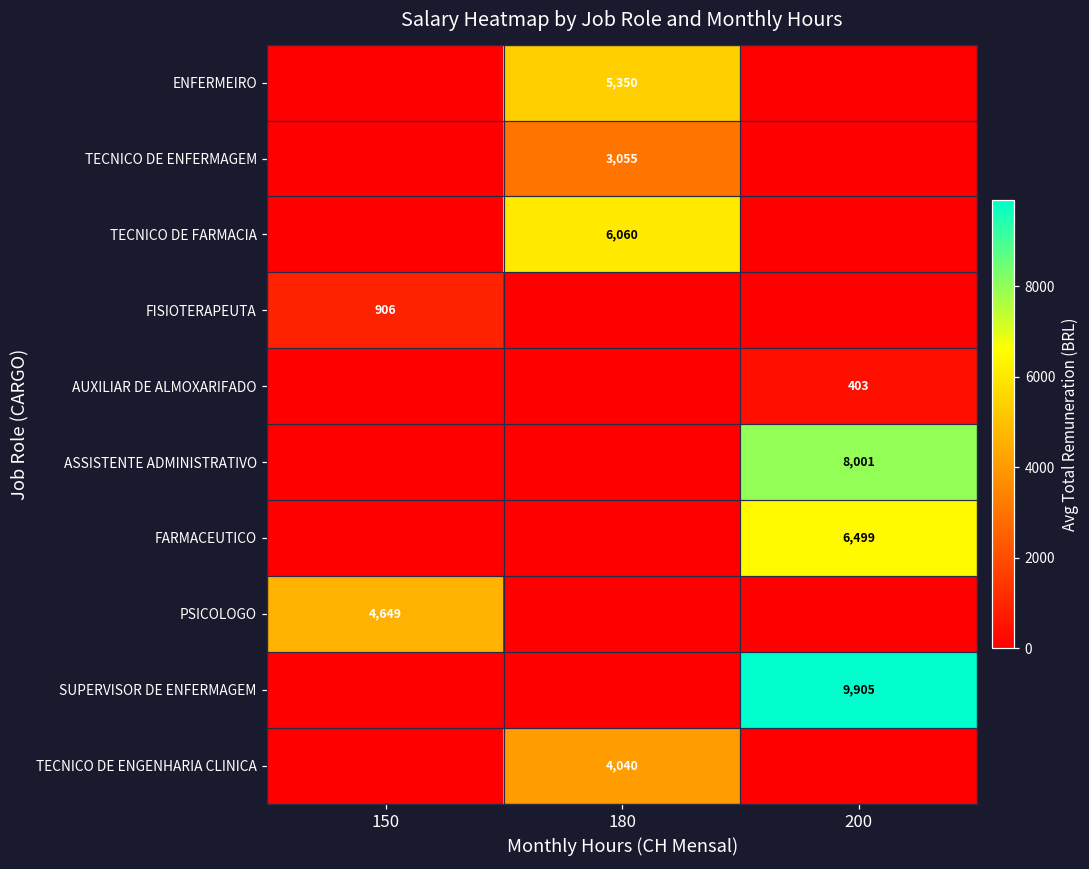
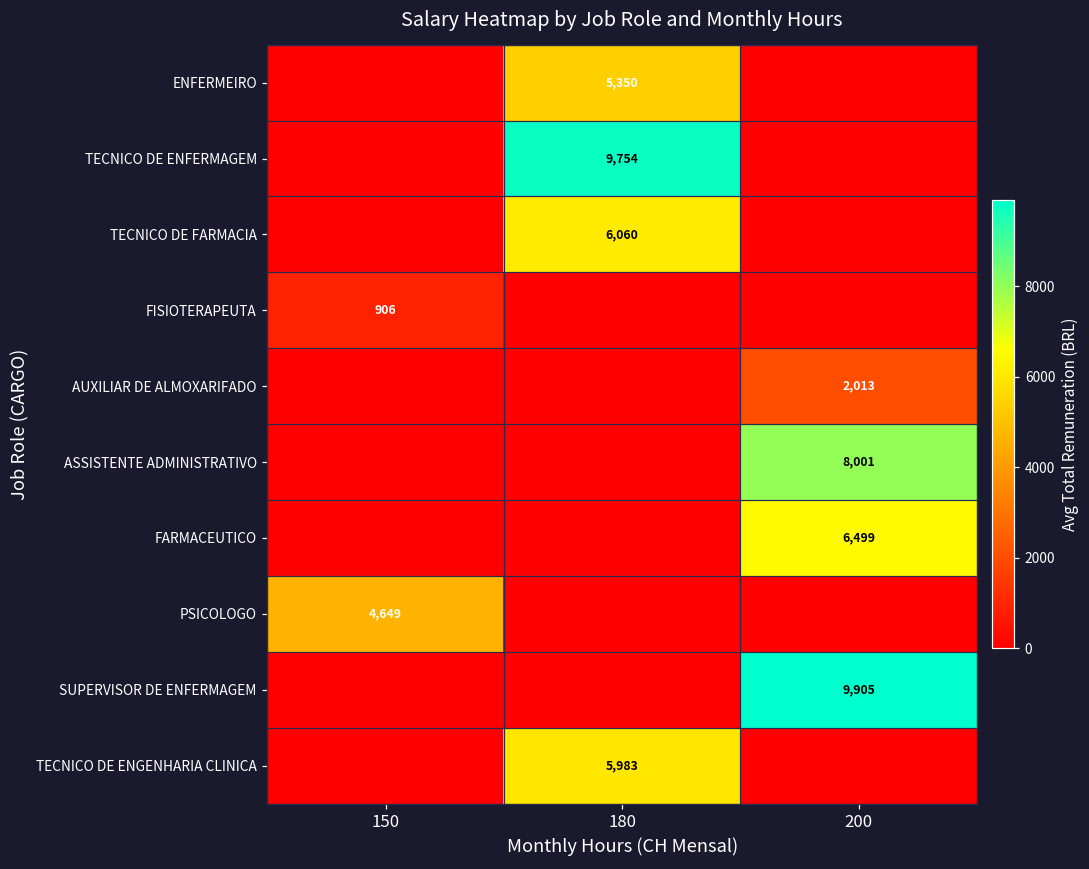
  {
    "ENFERMEIRO": {
      "180": "5,350"
    },
    "TECNICO DE ENFERMAGEM": {
-     "180": "3,055"
+     "180": "9,754"
    },
    "TECNICO DE FARMACIA": {
      "180": "6,060"
    },
    "FISIOTERAPEUTA": {
      "150": "906"
    },
    "AUXILIAR DE ALMOXARIFADO": {
-     "200": "403"
+     "200": "2,013"
    },
    "ASSISTENTE ADMINISTRATIVO": {
      "200": "8,001"
    },
    "FARMACEUTICO": {
      "200": "6,499"
    },
    "PSICOLOGO": {
      "150": "4,649"
    },
    "SUPERVISOR DE ENFERMAGEM": {
      "200": "9,905"
    },
    "TECNICO DE ENGENHARIA CLINICA": {
-     "180": "4,040"
+     "180": "5,983"
    }
  }
